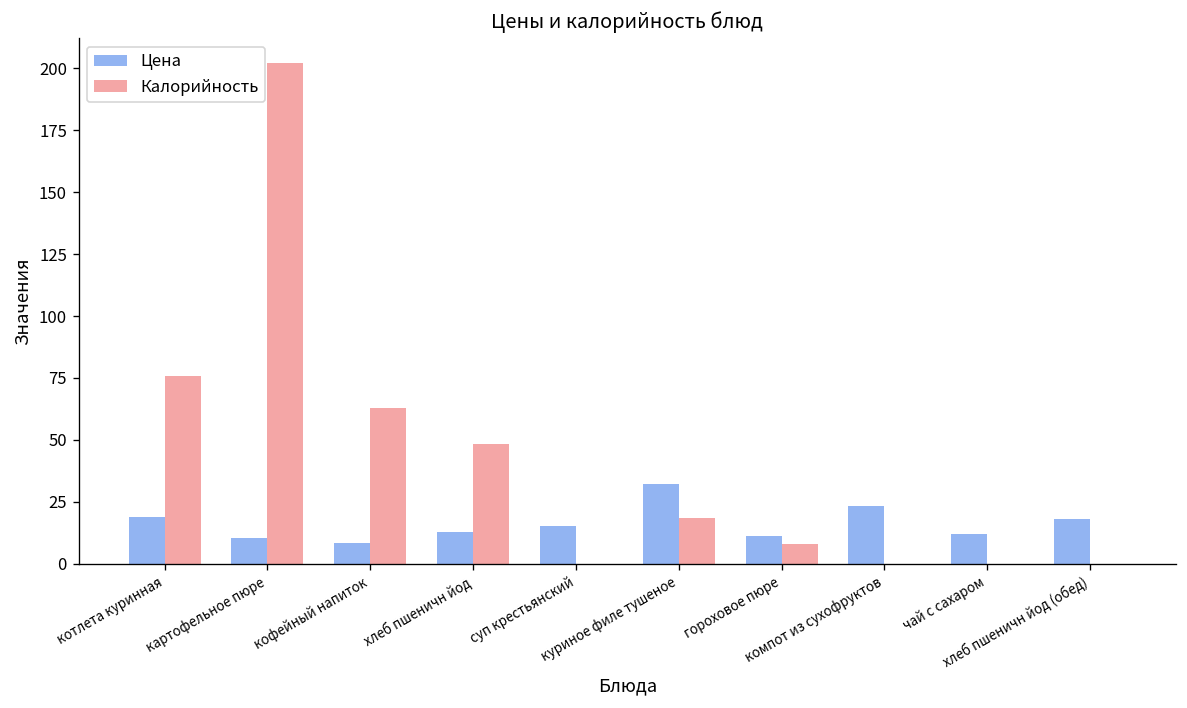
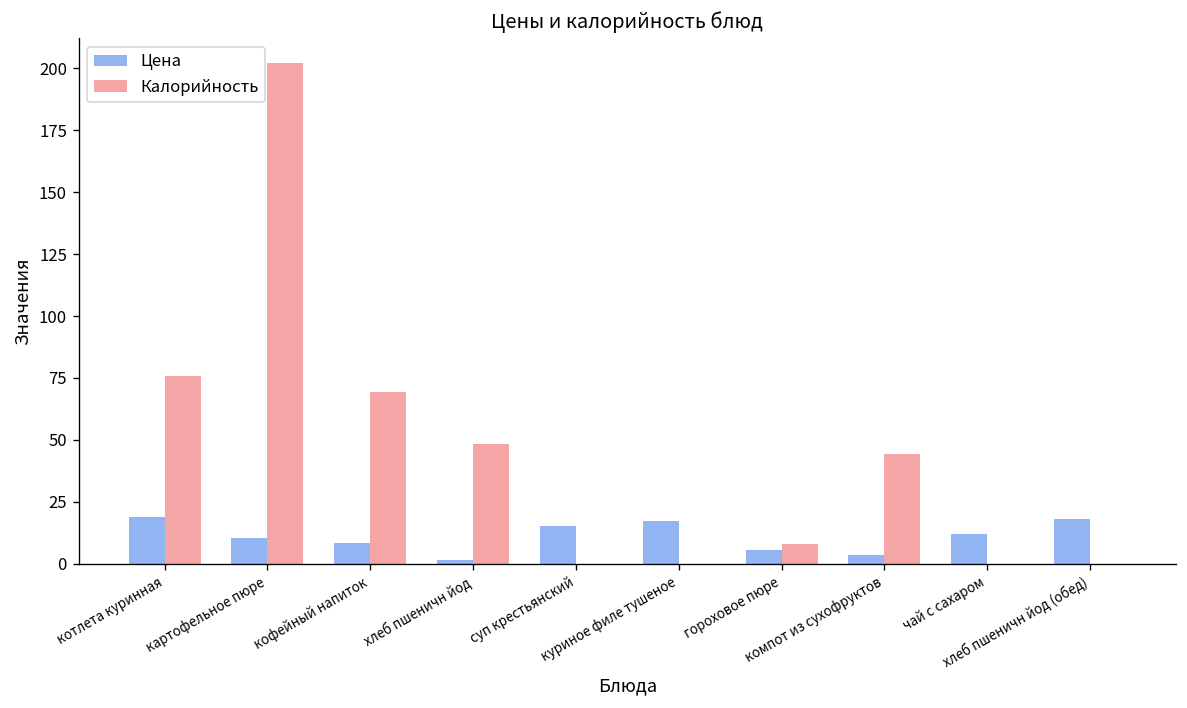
  {
    "Цена": {
      "котлета куринная": 19,
      "картофельное пюре": 10,
      "кофейный напиток": 9,
-     "хлеб пшеничн йод": 13,
+     "хлеб пшеничн йод": 2,
      "суп крестьянский": 15,
-     "куриное филе тушеное": 32,
-     "гороховое пюре": 11,
-     "компот из сухофруктов": 23,
+     "куриное филе тушеное": 17,
+     "гороховое пюре": 6,
+     "компот из сухофруктов": 3,
      "чай с сахаром": 12,
      "хлеб пшеничн йод (обед)": 18
    },
    "Калорийность": {
      "котлета куринная": 76,
      "картофельное пюре": 202,
-     "кофейный напиток": 63,
+     "кофейный напиток": 69,
      "хлеб пшеничн йод": 49,
      "суп крестьянский": 0,
-     "куриное филе тушеное": 18,
+     "куриное филе тушеное": 0,
      "гороховое пюре": 8,
-     "компот из сухофруктов": 0,
+     "компот из сухофруктов": 44,
      "чай с сахаром": 0,
      "хлеб пшеничн йод (обед)": 0
    }
  }
